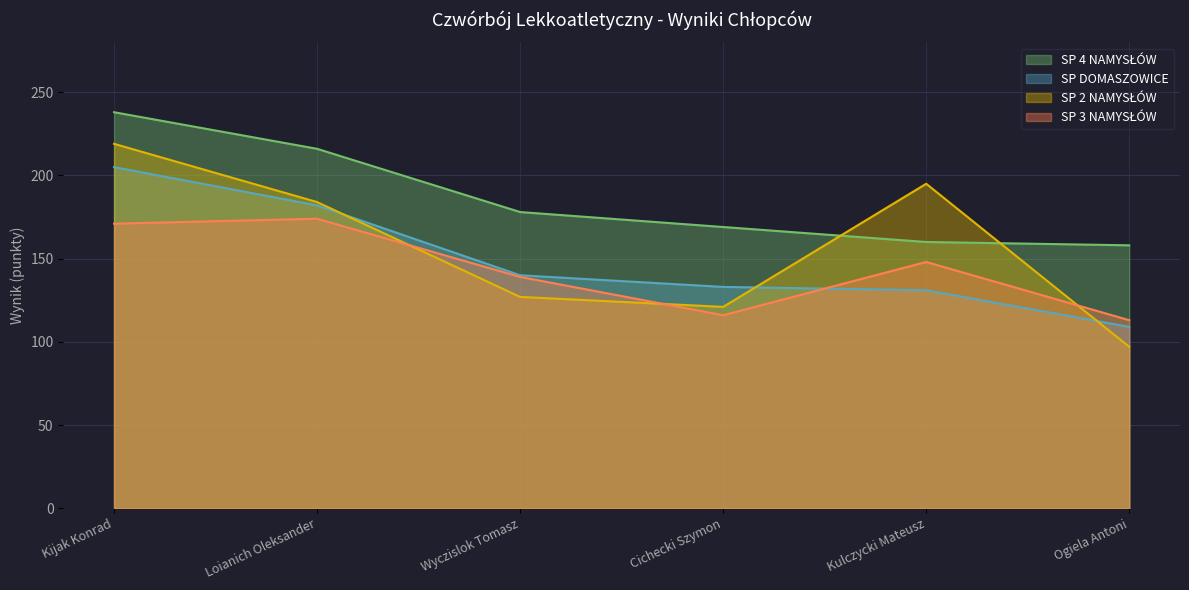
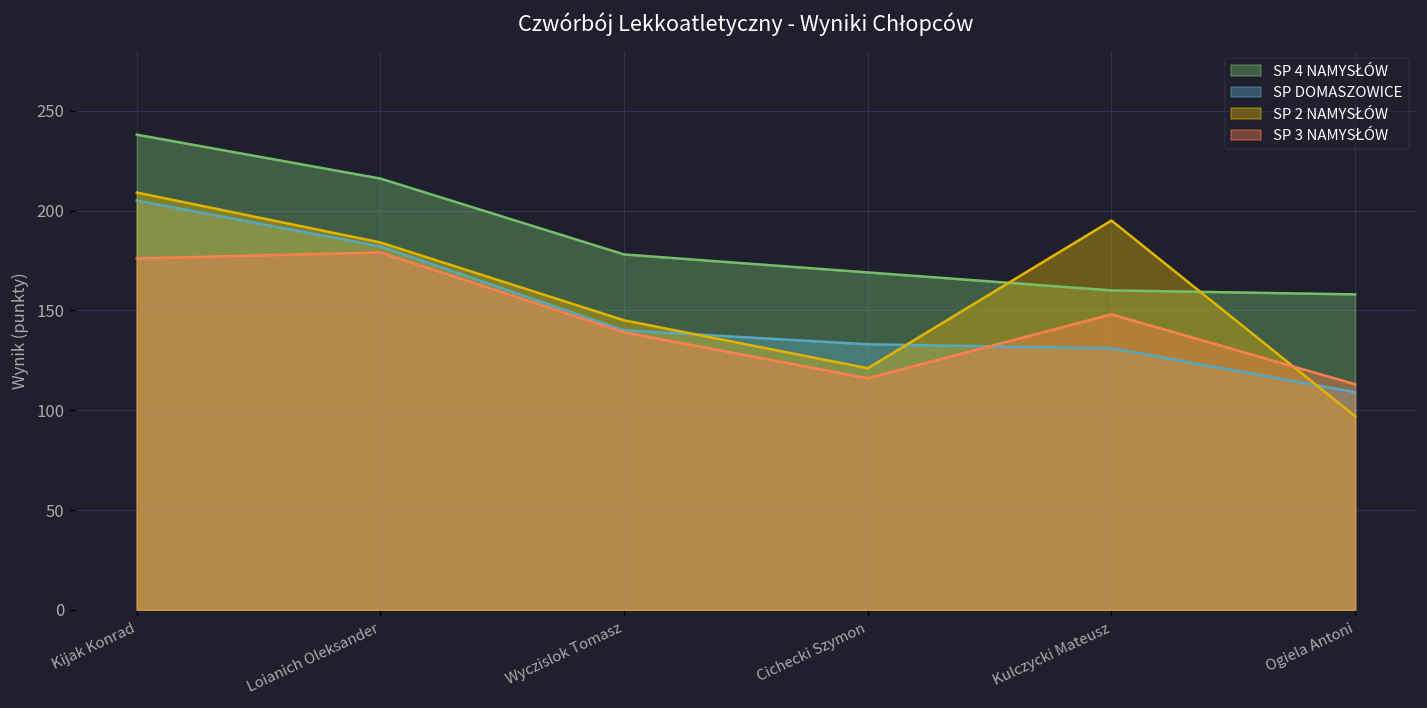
  {
    "SP 2 NAMYSŁÓW": {
-     "Kijak Konrad": 219,
+     "Kijak Konrad": 209,
      "Loianich Oleksander": 184,
-     "Wyczislok Tomasz": 127,
+     "Wyczislok Tomasz": 145,
      "Cichecki Szymon": 121,
      "Kulczycki Mateusz": 195,
      "Ogiela Antoni": 97
    },
    "SP 3 NAMYSŁÓW": {
-     "Kijak Konrad": 171,
-     "Loianich Oleksander": 174,
+     "Kijak Konrad": 176,
+     "Loianich Oleksander": 179,
      "Cichecki Szymon": 116,
      "Kulczycki Mateusz": 148,
      "Ogiela Antoni": 113
    }
  }
